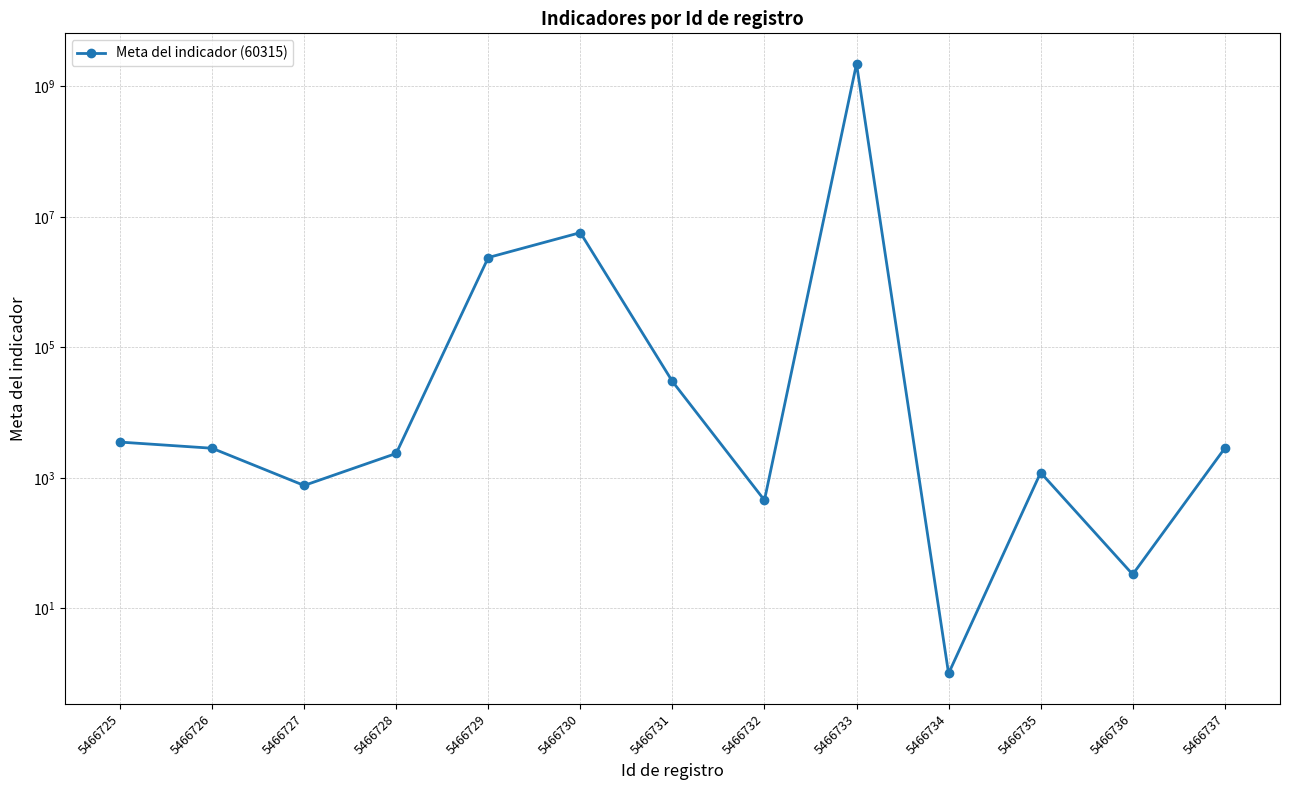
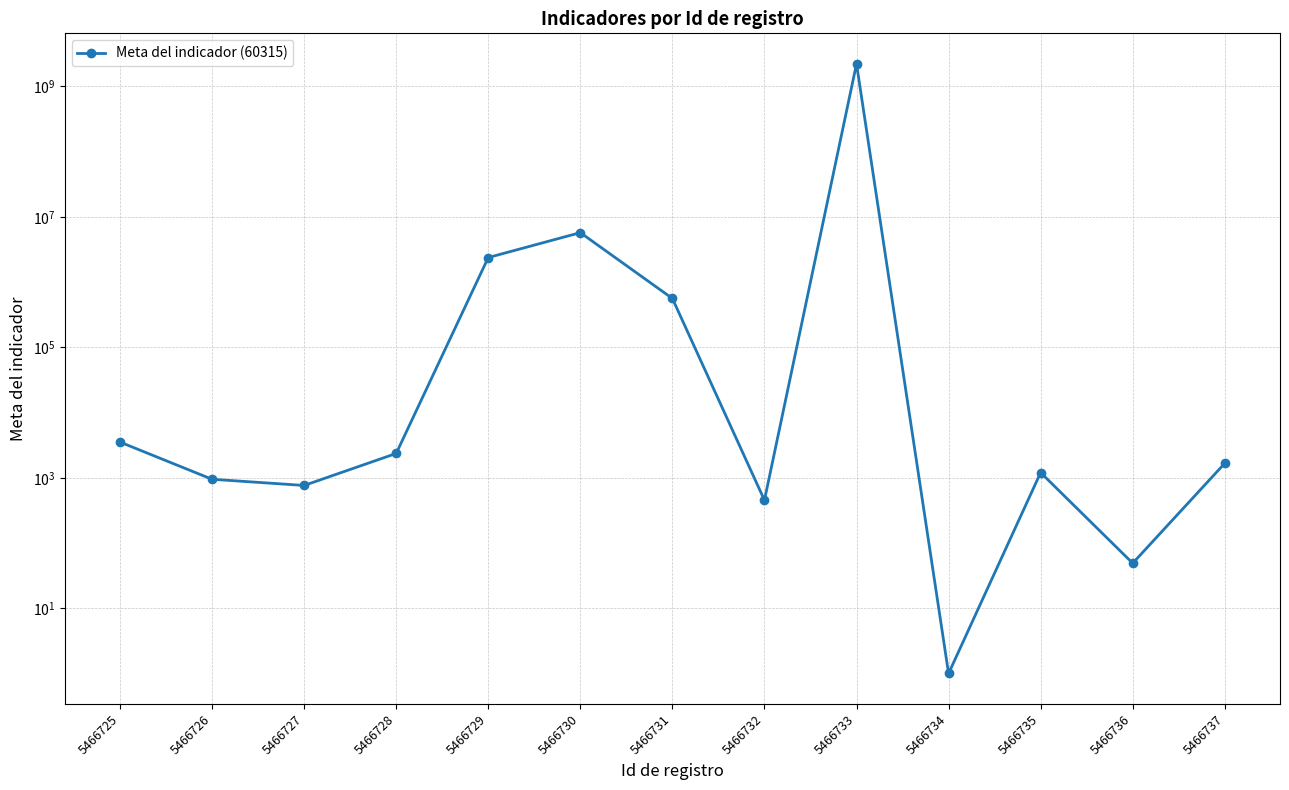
  {
    "5466725": 4000,
-   "5466726": 3000,
+   "5466726": 900,
    "5466727": 800,
    "5466728": 2400,
    "5466729": 2400000,
    "5466730": 6000000,
-   "5466731": 30000,
+   "5466731": 600000,
    "5466732": 500,
    "5466733": 2200000000,
    "5466734": 1,
    "5466735": 1200,
-   "5466736": 30,
-   "5466737": 3000
+   "5466736": 50,
+   "5466737": 1700
  }
